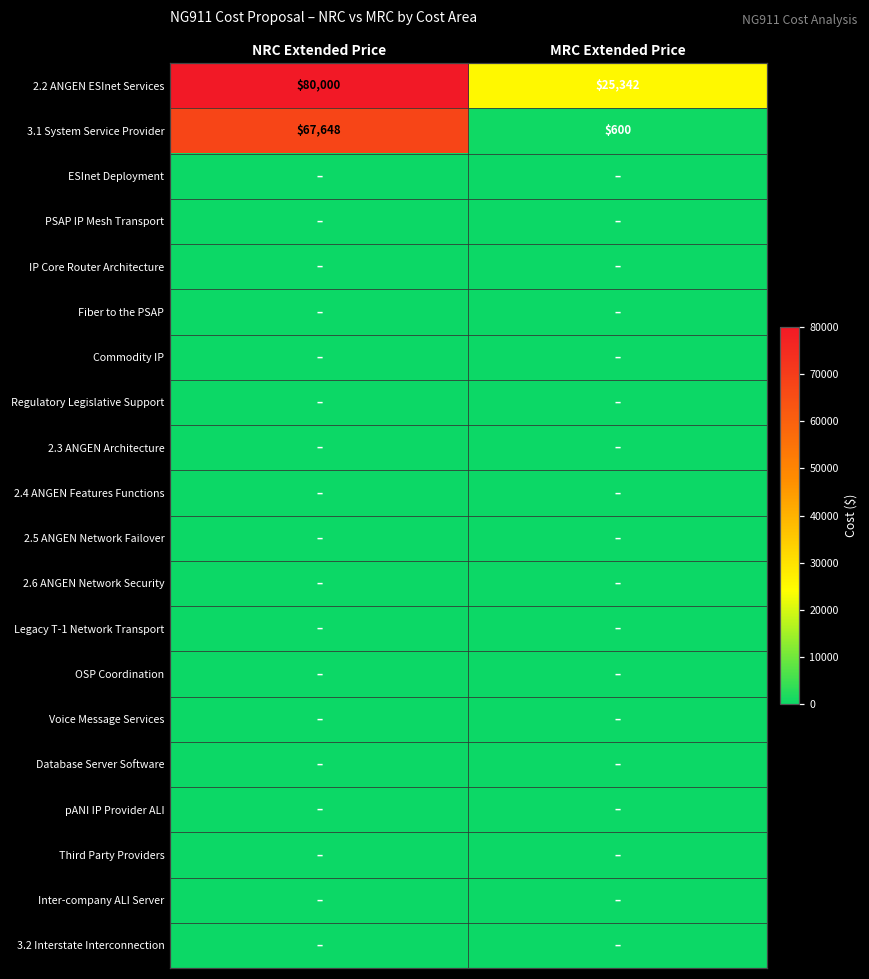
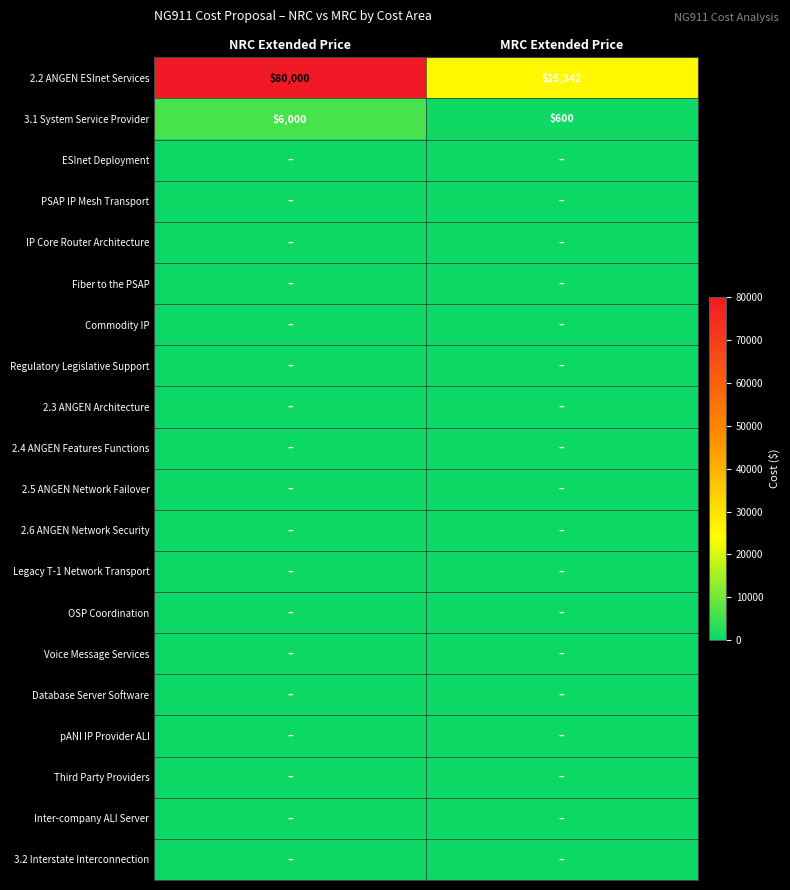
  {
    "2.2 ANGEN ESInet Services": {
      "NRC Extended Price": "$80,000",
      "MRC Extended Price": "$25,342"
    },
    "3.1 System Service Provider": {
-     "NRC Extended Price": "$67,648",
+     "NRC Extended Price": "$6,000",
      "MRC Extended Price": "$600"
    }
  }
